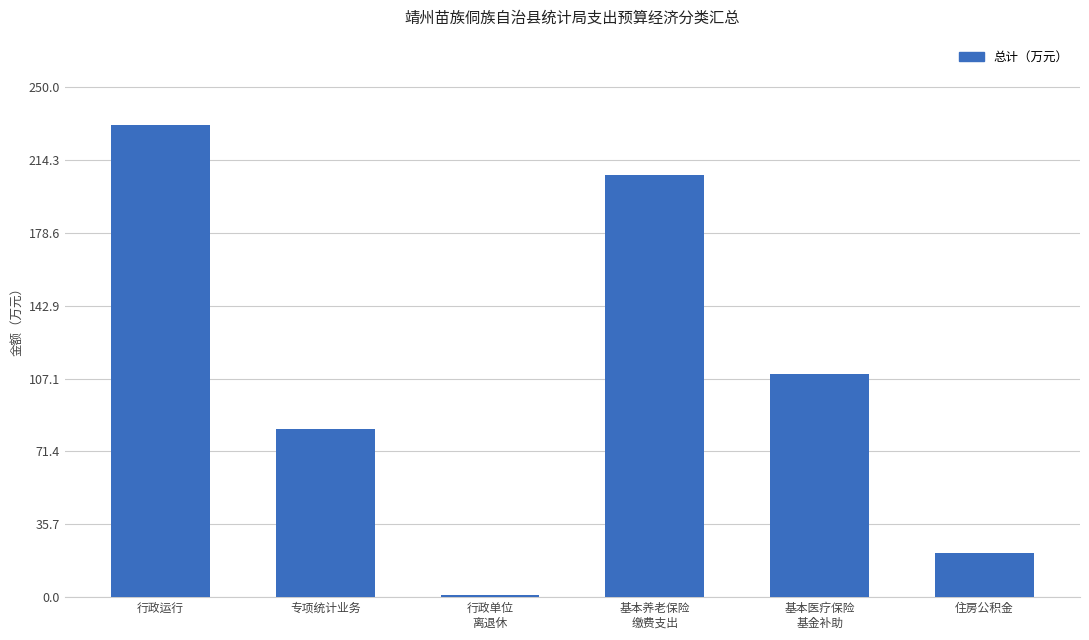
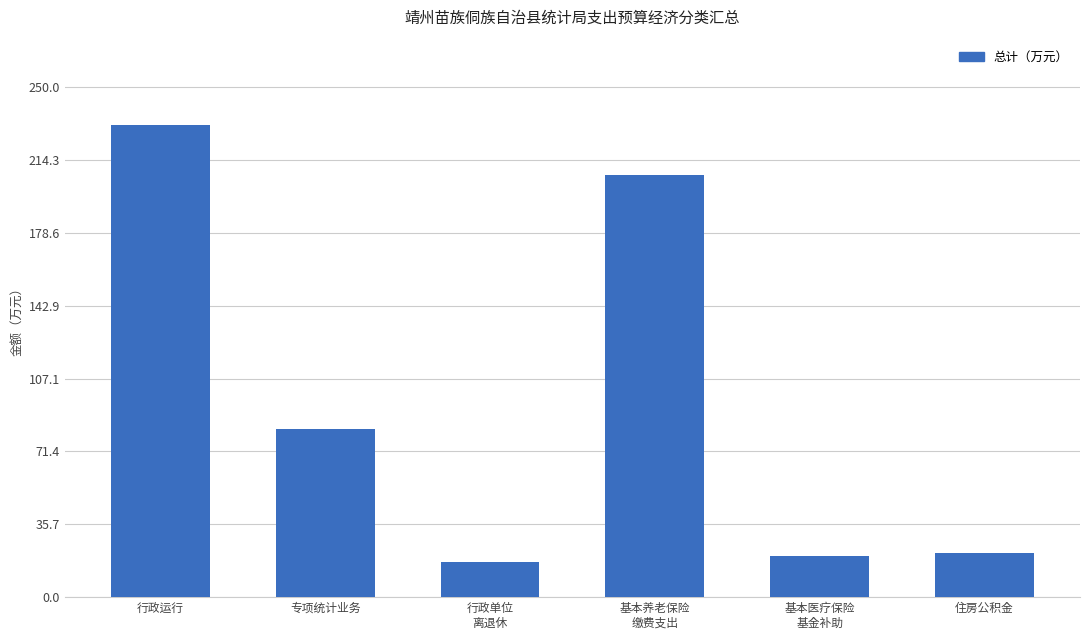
  {
    "行政运行": 232,
    "专项统计业务": 82,
-   "行政单位 离退休": 1,
+   "行政单位 离退休": 17,
    "基本养老保险 缴费支出": 207,
-   "基本医疗保险 基金补助": 109,
+   "基本医疗保险 基金补助": 20,
    "住房公积金": 22
  }
